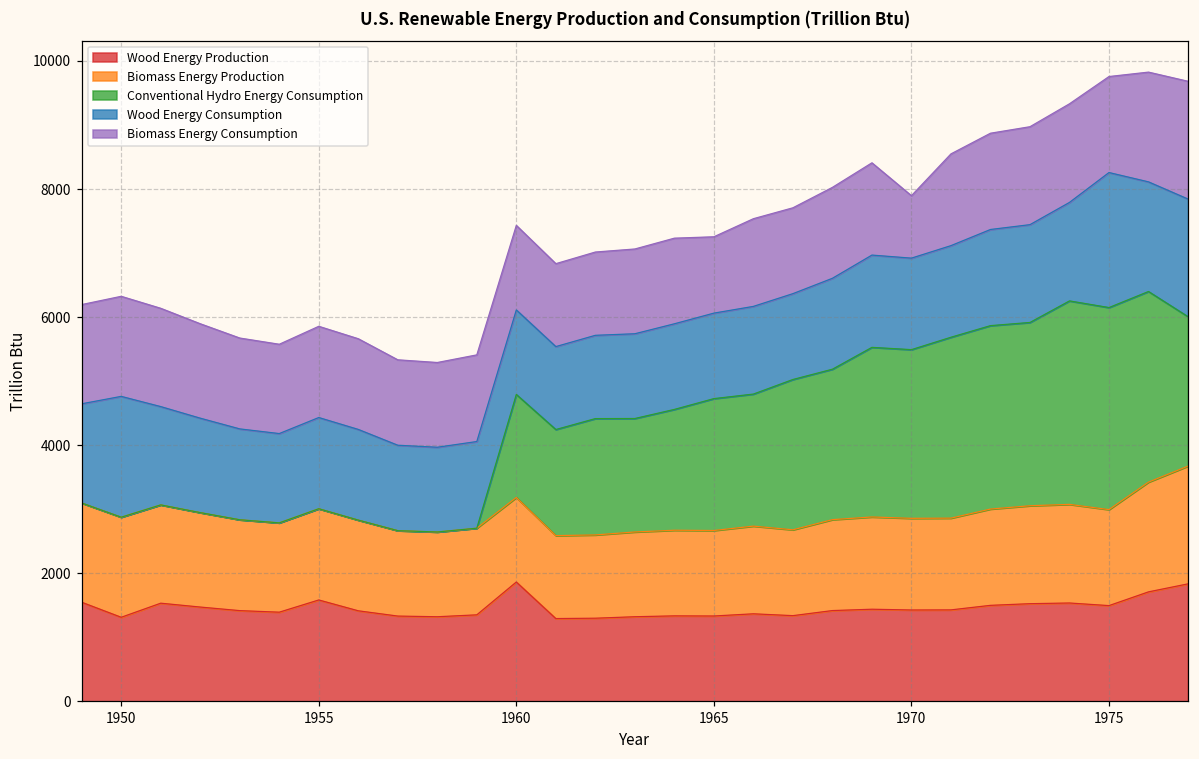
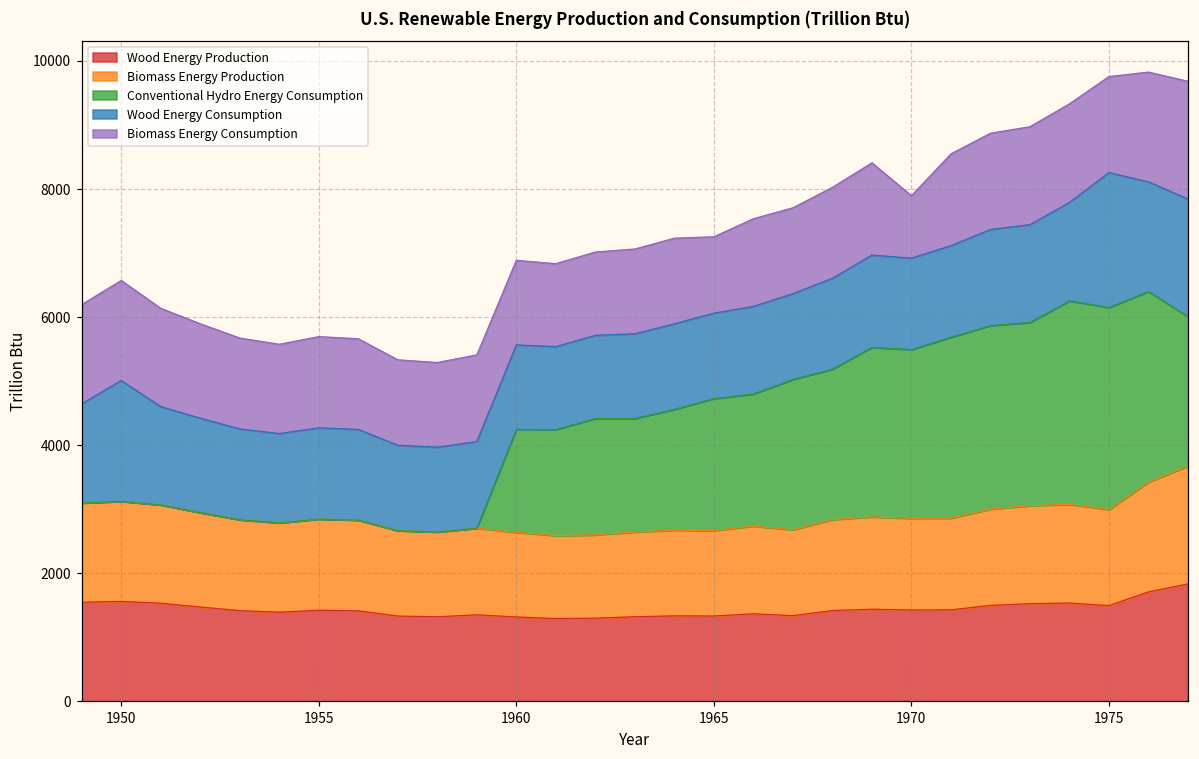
  {
    "Wood Energy Production": {
-     "1950": 1300,
-     "1955": 1600,
-     "1960": 1900,
+     "1950": 1600,
+     "1955": 1400,
+     "1960": 1300,
      "1965": 1300,
      "1970": 1400,
      "1975": 1500
    },
    "Biomass Energy Production": {
      "1960": 1300,
      "1965": 1300,
      "1970": 1400,
      "1975": 1500
    },
    "Conventional Hydro Energy Consumption": {
      "1960": 1600,
      "1965": 2100,
      "1970": 2600,
      "1975": 3200
    },
    "Wood Energy Consumption": {
      "1950": 1900,
      "1955": 1400,
      "1960": 1300,
      "1965": 1300,
      "1970": 1400,
      "1975": 2100
    },
    "Biomass Energy Consumption": {
      "1950": 1600,
      "1955": 1400,
      "1960": 1300,
      "1965": 1200,
      "1970": 1000,
      "1975": 1500
    }
  }
